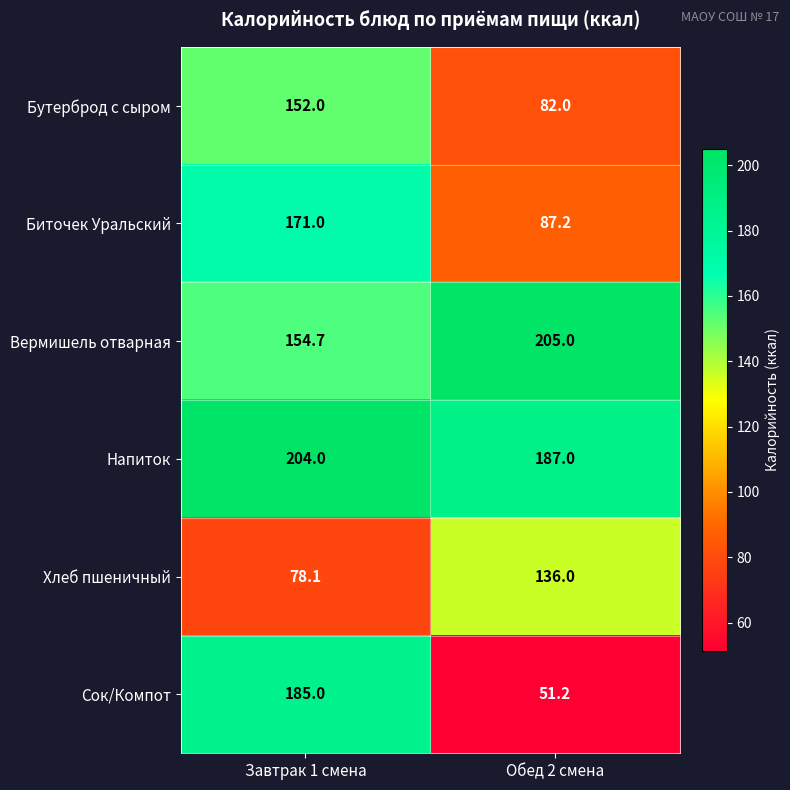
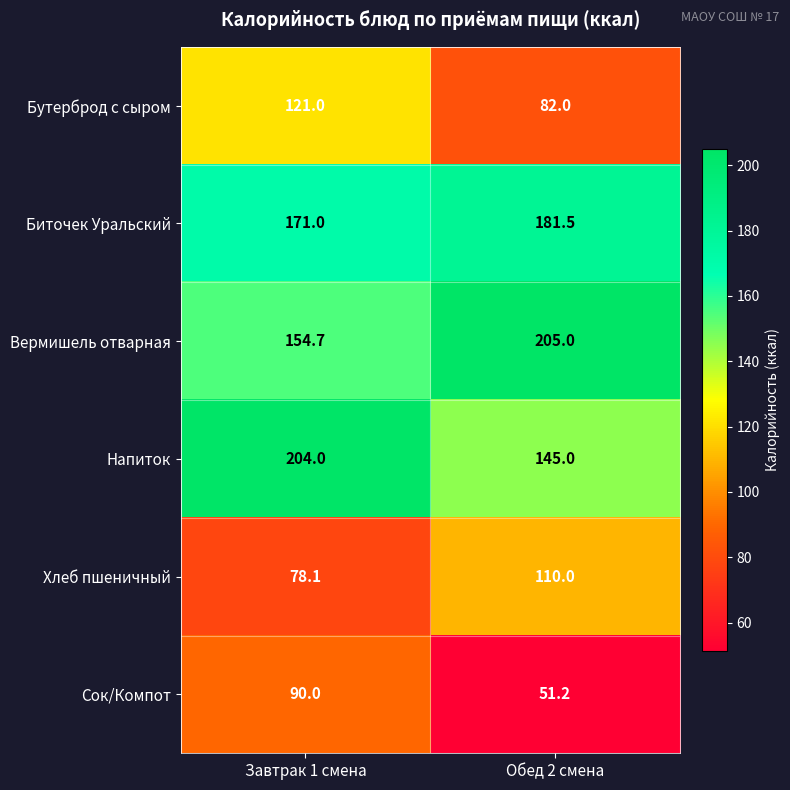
  {
    "Бутерброд с сыром": {
-     "Завтрак 1 смена": 152.0,
+     "Завтрак 1 смена": 121.0,
      "Обед 2 смена": 82.0
    },
    "Биточек Уральский": {
      "Завтрак 1 смена": 171.0,
-     "Обед 2 смена": 87.2
+     "Обед 2 смена": 181.5
    },
    "Вермишель отварная": {
      "Завтрак 1 смена": 154.7,
      "Обед 2 смена": 205.0
    },
    "Напиток": {
      "Завтрак 1 смена": 204.0,
-     "Обед 2 смена": 187.0
+     "Обед 2 смена": 145.0
    },
    "Хлеб пшеничный": {
      "Завтрак 1 смена": 78.1,
-     "Обед 2 смена": 136.0
+     "Обед 2 смена": 110.0
    },
    "Сок/Компот": {
-     "Завтрак 1 смена": 185.0,
+     "Завтрак 1 смена": 90.0,
      "Обед 2 смена": 51.2
    }
  }
